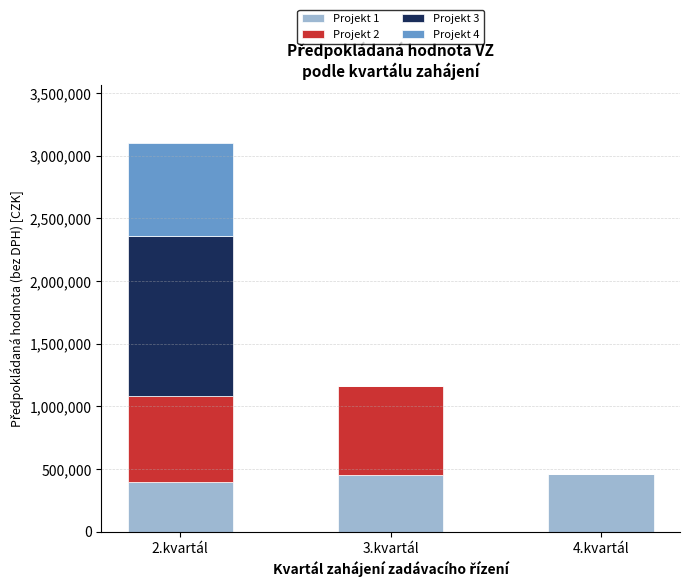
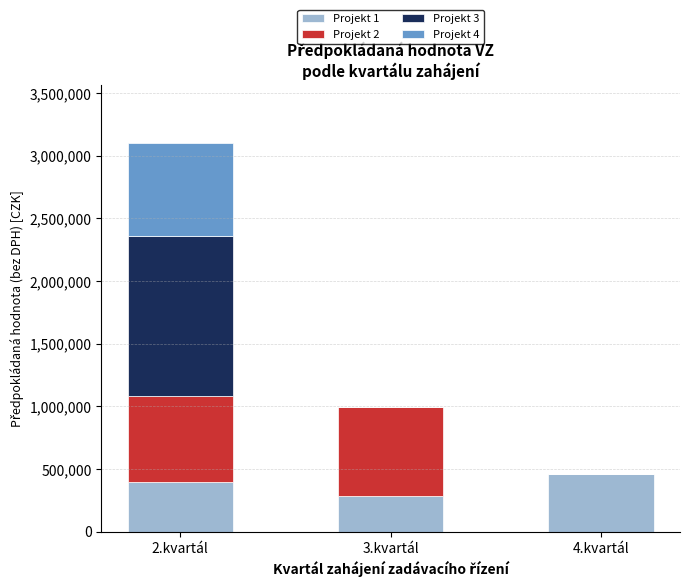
  {
    "Projekt 1": {
      "2.kvartál": "400,000",
-     "3.kvartál": "450,000",
+     "3.kvartál": "280,000",
      "4.kvartál": "460,000"
    },
    "Projekt 2": {
      "2.kvartál": "680,000",
      "3.kvartál": "710,000",
      "4.kvartál": "0"
    },
    "Projekt 3": {
      "2.kvartál": "1,280,000",
      "3.kvartál": "0",
      "4.kvartál": "0"
    },
    "Projekt 4": {
      "2.kvartál": "740,000",
      "3.kvartál": "0",
      "4.kvartál": "0"
    }
  }
